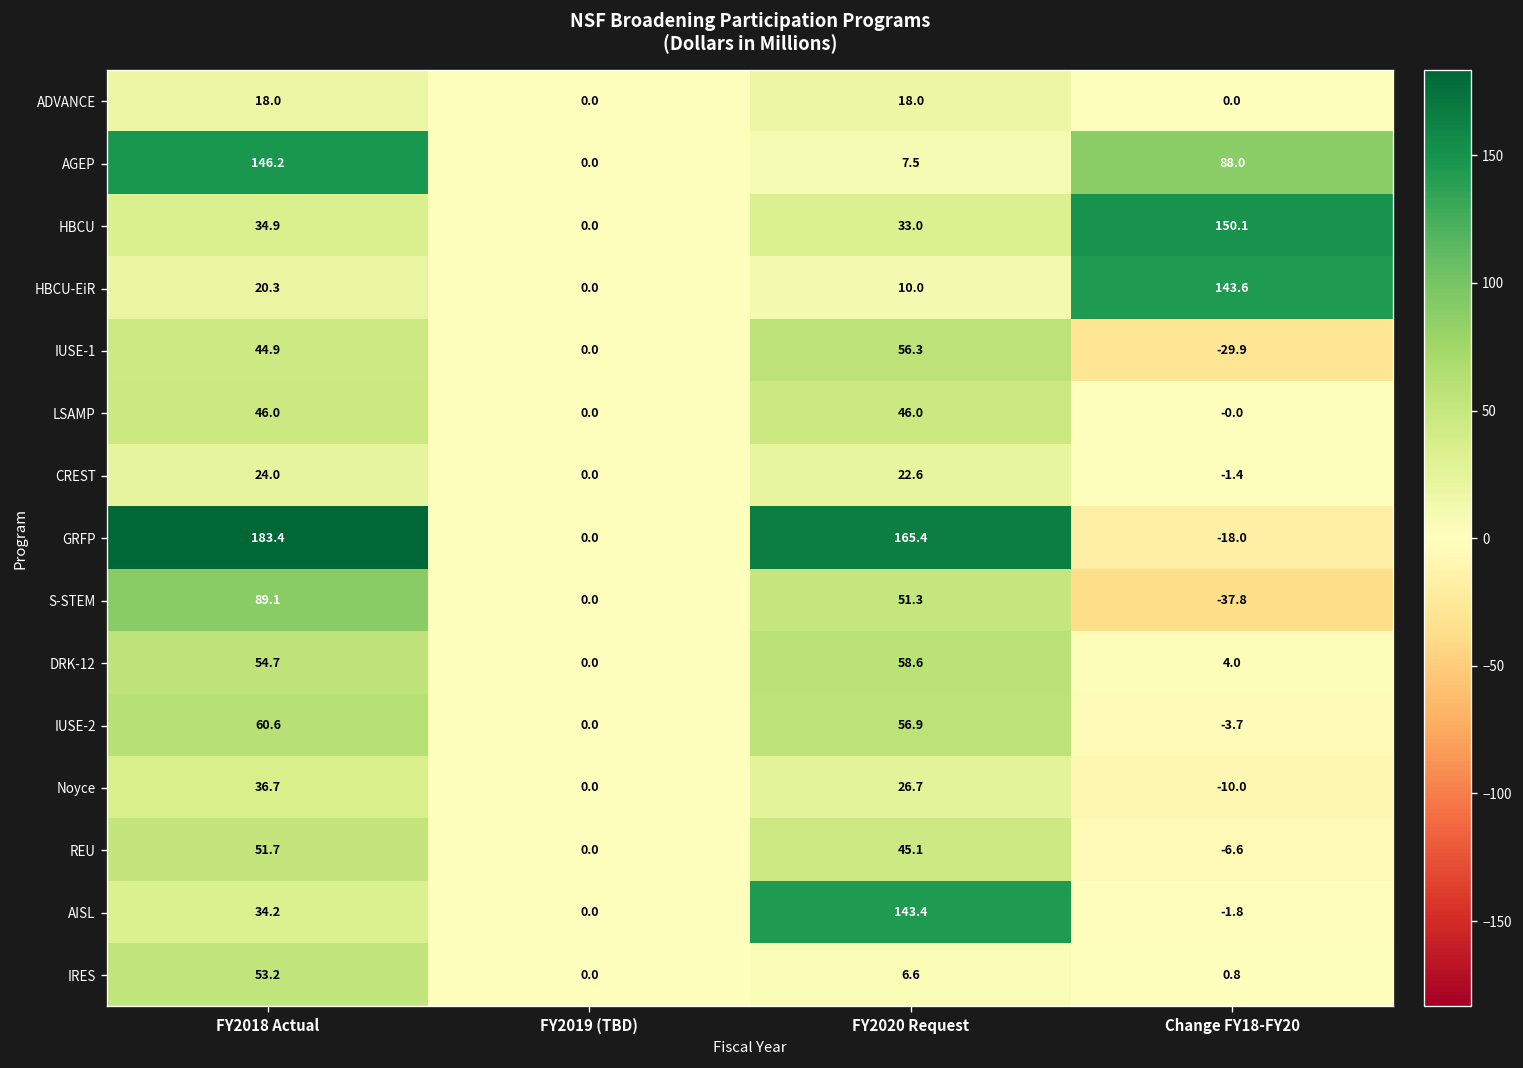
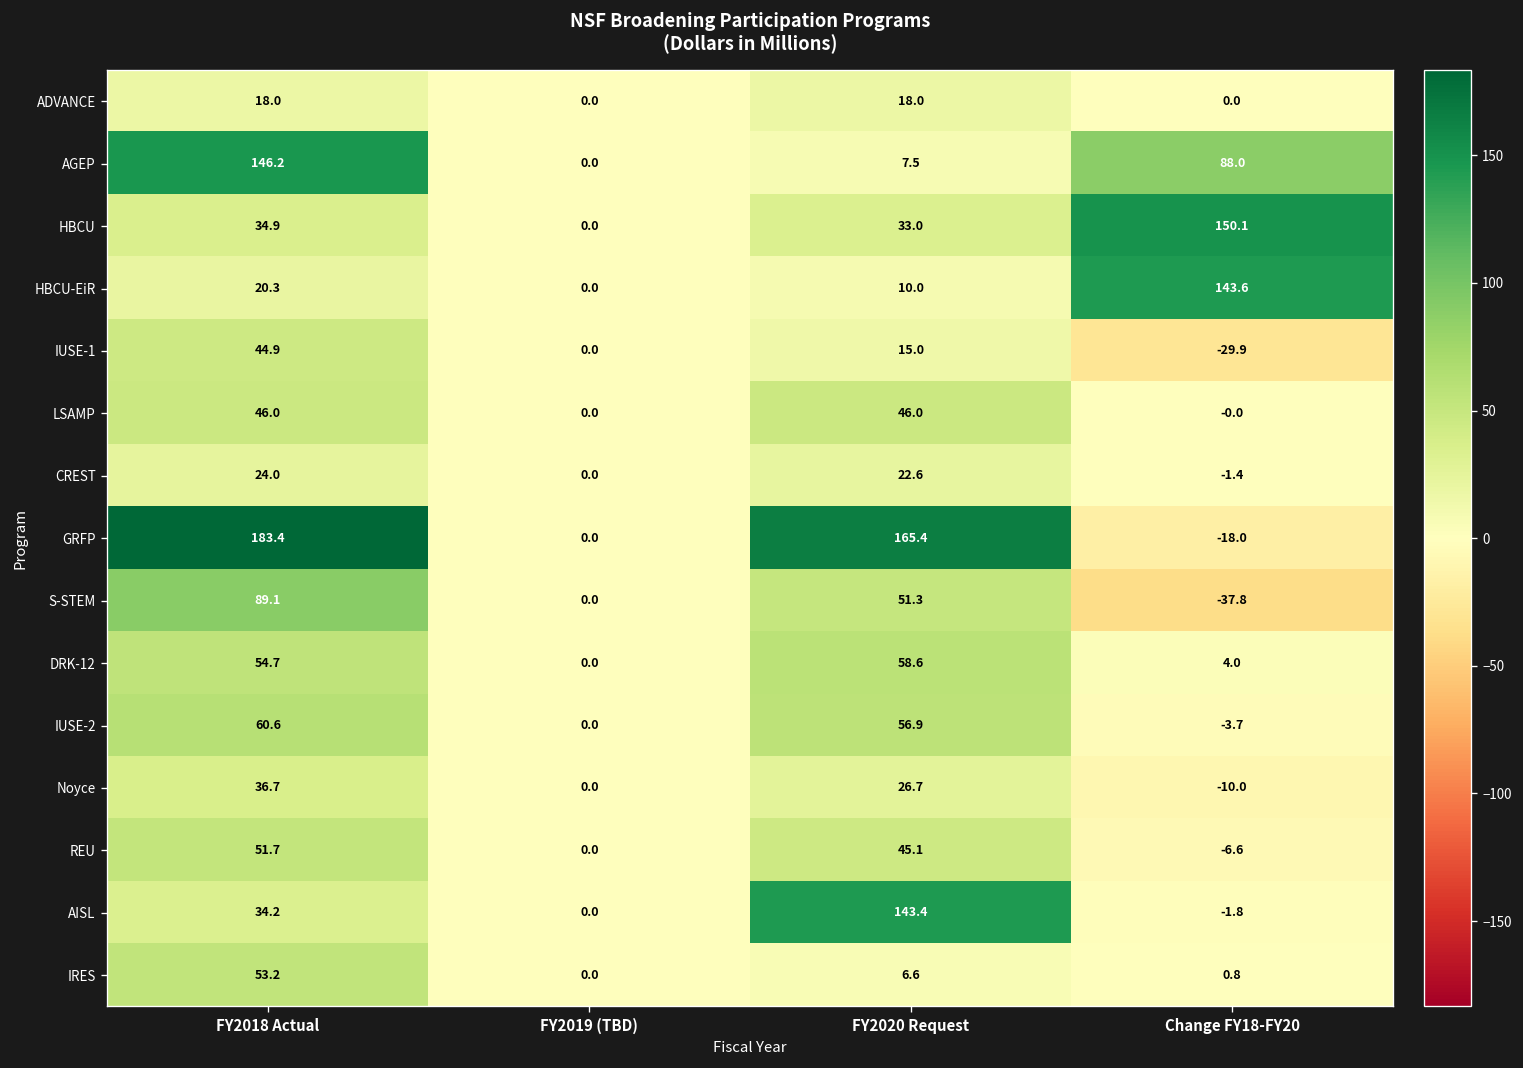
  {
    "ADVANCE": {
      "FY2018 Actual": 18.0,
      "FY2019 (TBD)": 0.0,
      "FY2020 Request": 18.0,
      "Change FY18-FY20": 0.0
    },
    "AGEP": {
      "FY2018 Actual": 146.2,
      "FY2019 (TBD)": 0.0,
      "FY2020 Request": 7.5,
      "Change FY18-FY20": 88.0
    },
    "HBCU": {
      "FY2018 Actual": 34.9,
      "FY2019 (TBD)": 0.0,
      "FY2020 Request": 33.0,
      "Change FY18-FY20": 150.1
    },
    "HBCU-EiR": {
      "FY2018 Actual": 20.3,
      "FY2019 (TBD)": 0.0,
      "FY2020 Request": 10.0,
      "Change FY18-FY20": 143.6
    },
    "IUSE-1": {
      "FY2018 Actual": 44.9,
      "FY2019 (TBD)": 0.0,
-     "FY2020 Request": 56.3,
+     "FY2020 Request": 15.0,
      "Change FY18-FY20": -29.9
    },
    "LSAMP": {
      "FY2018 Actual": 46.0,
      "FY2019 (TBD)": 0.0,
      "FY2020 Request": 46.0,
      "Change FY18-FY20": -0.0
    },
    "CREST": {
      "FY2018 Actual": 24.0,
      "FY2019 (TBD)": 0.0,
      "FY2020 Request": 22.6,
      "Change FY18-FY20": -1.4
    },
    "GRFP": {
      "FY2018 Actual": 183.4,
      "FY2019 (TBD)": 0.0,
      "FY2020 Request": 165.4,
      "Change FY18-FY20": -18.0
    },
    "S-STEM": {
      "FY2018 Actual": 89.1,
      "FY2019 (TBD)": 0.0,
      "FY2020 Request": 51.3,
      "Change FY18-FY20": -37.8
    },
    "DRK-12": {
      "FY2018 Actual": 54.7,
      "FY2019 (TBD)": 0.0,
      "FY2020 Request": 58.6,
      "Change FY18-FY20": 4.0
    },
    "IUSE-2": {
      "FY2018 Actual": 60.6,
      "FY2019 (TBD)": 0.0,
      "FY2020 Request": 56.9,
      "Change FY18-FY20": -3.7
    },
    "Noyce": {
      "FY2018 Actual": 36.7,
      "FY2019 (TBD)": 0.0,
      "FY2020 Request": 26.7,
      "Change FY18-FY20": -10.0
    },
    "REU": {
      "FY2018 Actual": 51.7,
      "FY2019 (TBD)": 0.0,
      "FY2020 Request": 45.1,
      "Change FY18-FY20": -6.6
    },
    "AISL": {
      "FY2018 Actual": 34.2,
      "FY2019 (TBD)": 0.0,
      "FY2020 Request": 143.4,
      "Change FY18-FY20": -1.8
    },
    "IRES": {
      "FY2018 Actual": 53.2,
      "FY2019 (TBD)": 0.0,
      "FY2020 Request": 6.6,
      "Change FY18-FY20": 0.8
    }
  }
